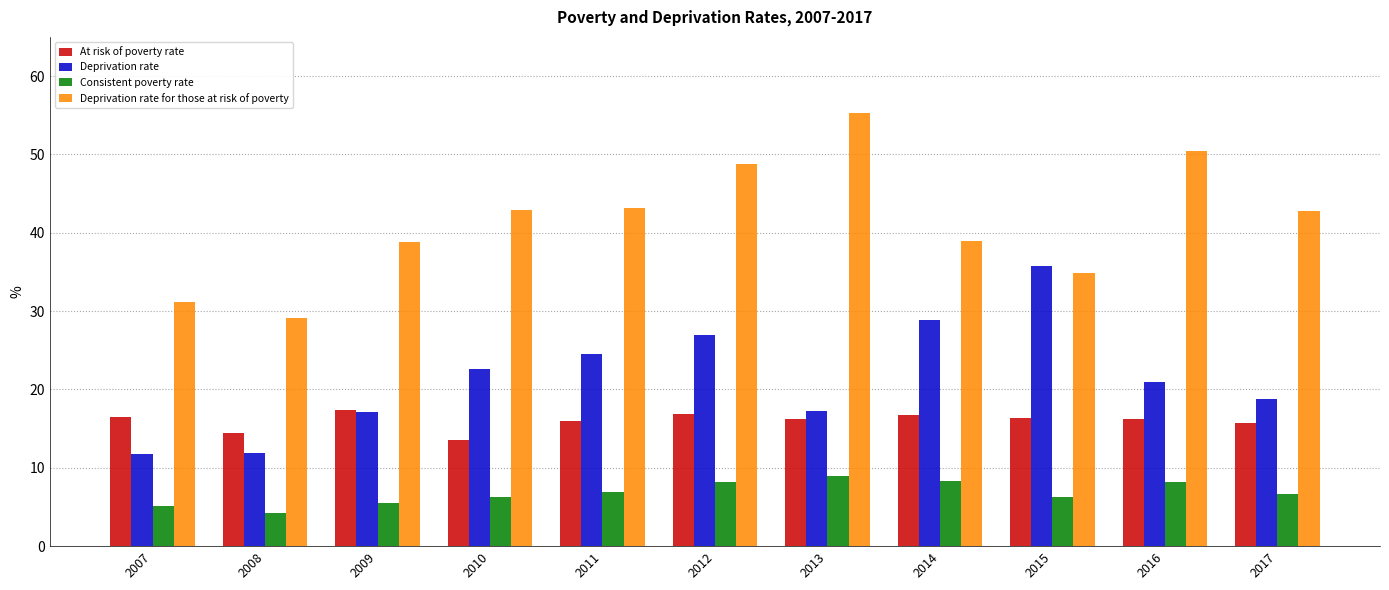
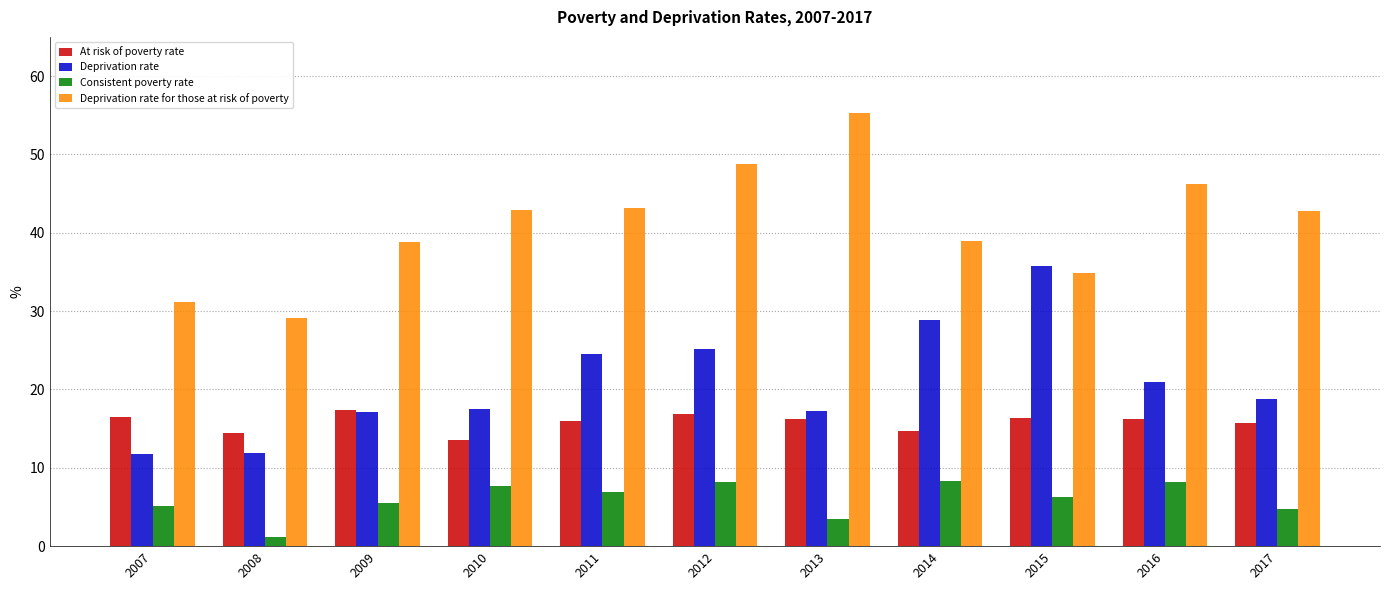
  {
    "At risk of poverty rate": {
      "2007": 17,
      "2008": 14,
      "2009": 17,
      "2010": 14,
      "2011": 16,
      "2012": 17,
      "2013": 16,
-     "2014": 17,
+     "2014": 15,
      "2015": 16,
      "2016": 16,
      "2017": 16
    },
    "Deprivation rate": {
      "2007": 12,
      "2008": 12,
      "2009": 17,
-     "2010": 23,
+     "2010": 18,
      "2011": 25,
-     "2012": 27,
+     "2012": 25,
      "2013": 17,
      "2014": 29,
      "2015": 36,
      "2016": 21,
      "2017": 19
    },
    "Consistent poverty rate": {
      "2007": 5,
-     "2008": 4,
+     "2008": 1,
      "2009": 6,
-     "2010": 6,
+     "2010": 8,
      "2011": 7,
      "2012": 8,
-     "2013": 9,
+     "2013": 4,
      "2014": 8,
      "2015": 6,
      "2016": 8,
-     "2017": 7
+     "2017": 5
    },
    "Deprivation rate for those at risk of poverty": {
      "2007": 31,
      "2008": 29,
      "2009": 39,
      "2010": 43,
      "2011": 43,
      "2012": 49,
      "2013": 55,
      "2014": 39,
      "2015": 35,
-     "2016": 50,
+     "2016": 46,
      "2017": 43
    }
  }
